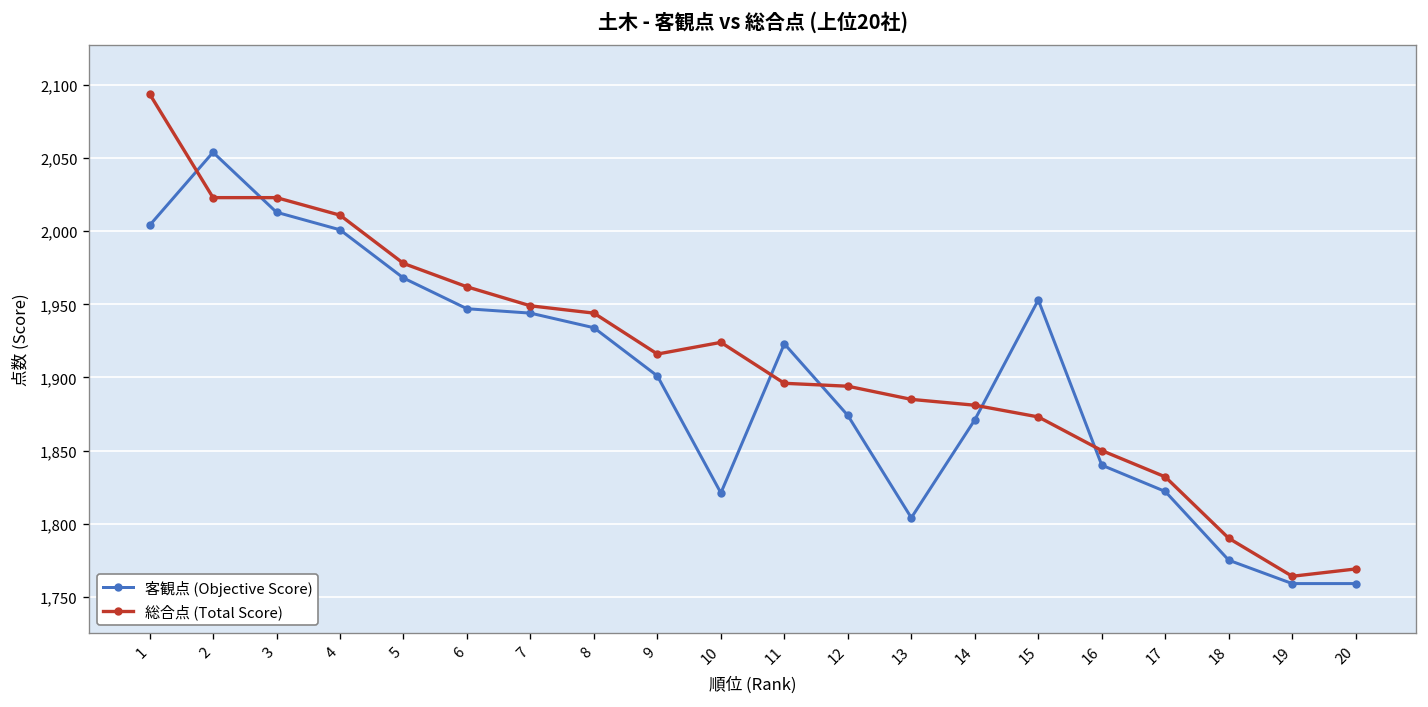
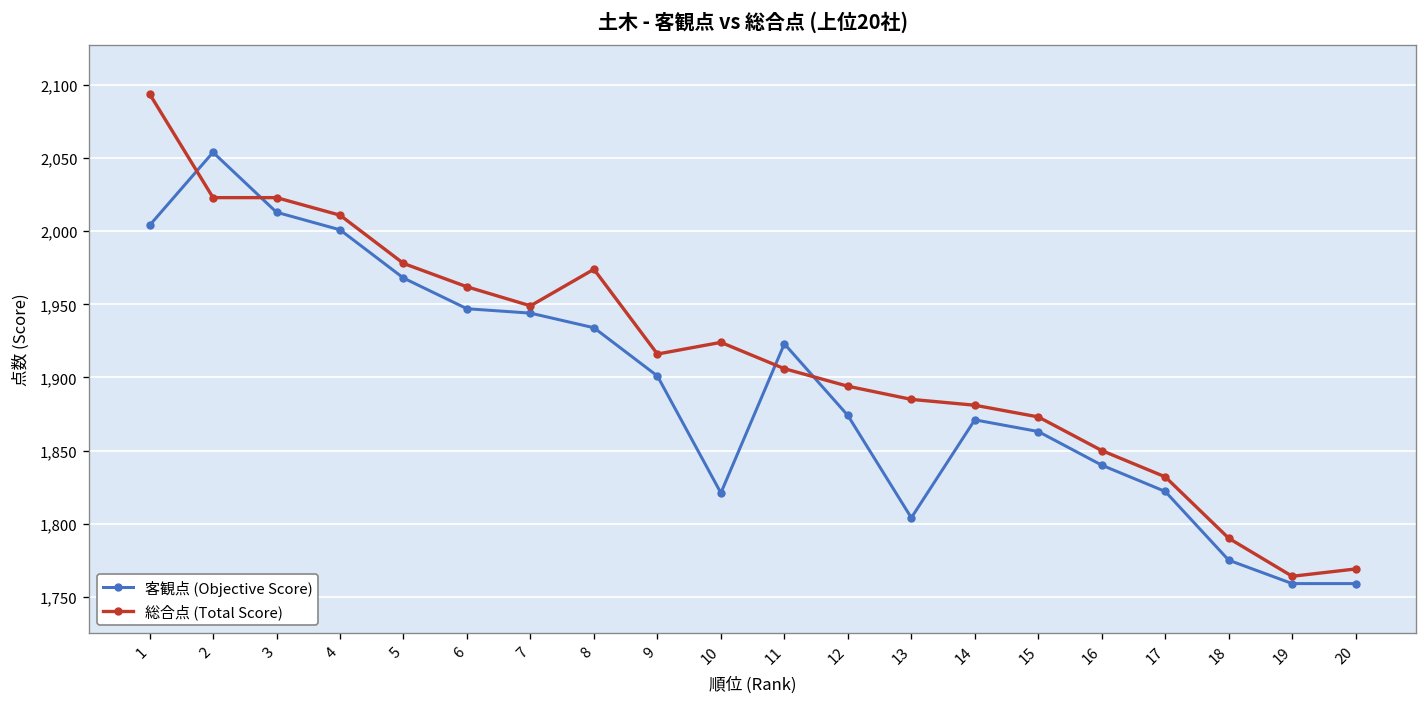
  {
    "客観点 (Objective Score)": {
      "1": "2,004",
      "2": "2,054",
      "3": "2,013",
      "4": "2,001",
      "5": "1,968",
      "6": "1,947",
      "7": "1,944",
      "8": "1,934",
      "9": "1,901",
      "10": "1,821",
      "11": "1,923",
      "12": "1,874",
      "13": "1,804",
      "14": "1,871",
-     "15": "1,953",
+     "15": "1,863",
      "16": "1,840",
      "17": "1,822",
      "18": "1,775",
      "19": "1,759",
      "20": "1,759"
    },
    "総合点 (Total Score)": {
      "1": "2,094",
      "2": "2,023",
      "3": "2,023",
      "4": "2,011",
      "5": "1,978",
      "6": "1,962",
      "7": "1,949",
-     "8": "1,944",
+     "8": "1,974",
      "9": "1,916",
      "10": "1,924",
-     "11": "1,896",
+     "11": "1,906",
      "12": "1,894",
      "13": "1,885",
      "14": "1,881",
      "15": "1,873",
      "16": "1,850",
      "17": "1,832",
      "18": "1,790",
      "19": "1,764",
      "20": "1,769"
    }
  }
